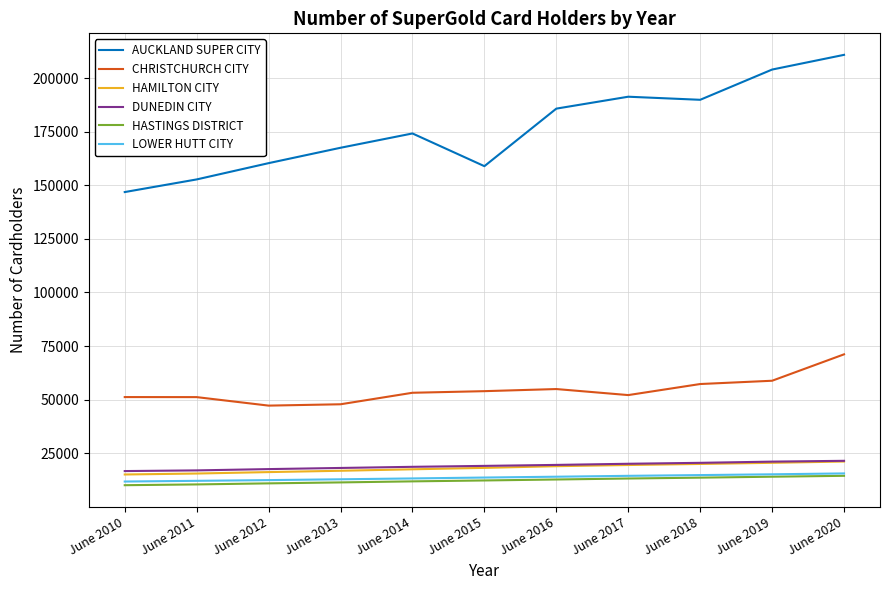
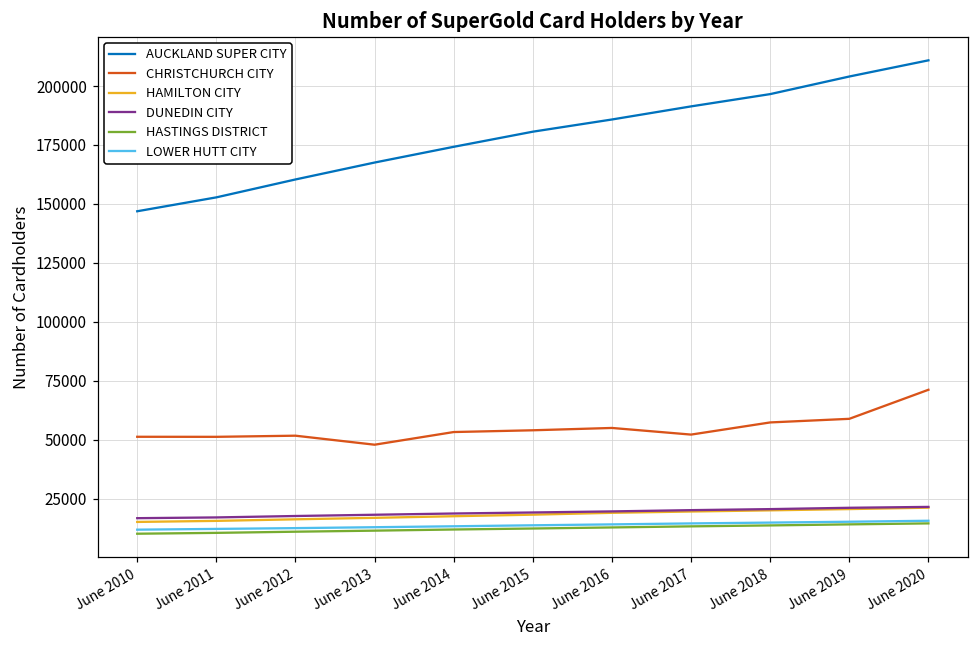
  {
    "AUCKLAND SUPER CITY": {
      "June 2010": 147000,
      "June 2011": 153000,
      "June 2012": 160000,
      "June 2013": 168000,
      "June 2014": 174000,
-     "June 2015": 159000,
+     "June 2015": 181000,
      "June 2016": 186000,
      "June 2017": 191000,
-     "June 2018": 190000,
+     "June 2018": 197000,
      "June 2019": 204000,
      "June 2020": 211000
    },
    "CHRISTCHURCH CITY": {
      "June 2010": 51000,
      "June 2011": 51000,
-     "June 2012": 47000,
+     "June 2012": 52000,
      "June 2013": 48000,
      "June 2014": 53000,
      "June 2015": 54000,
      "June 2016": 55000,
      "June 2017": 52000,
      "June 2018": 57000,
      "June 2019": 59000,
      "June 2020": 71000
    },
    "HAMILTON CITY": {
      "June 2010": 15000,
      "June 2011": 16000,
      "June 2012": 16000,
      "June 2013": 17000
    },
    "DUNEDIN CITY": {
      "June 2010": 17000,
      "June 2011": 17000,
      "June 2012": 18000,
      "June 2013": 18000
    },
    "HASTINGS DISTRICT": {
      "June 2010": 10000,
      "June 2011": 10000,
      "June 2012": 11000,
      "June 2013": 11000,
      "June 2014": 12000,
      "June 2015": 12000,
      "June 2016": 13000,
      "June 2017": 13000
    },
    "LOWER HUTT CITY": {
      "June 2010": 12000,
      "June 2011": 12000,
      "June 2012": 12000,
      "June 2013": 13000,
      "June 2014": 13000,
      "June 2015": 14000,
      "June 2016": 14000,
      "June 2017": 14000
    }
  }
